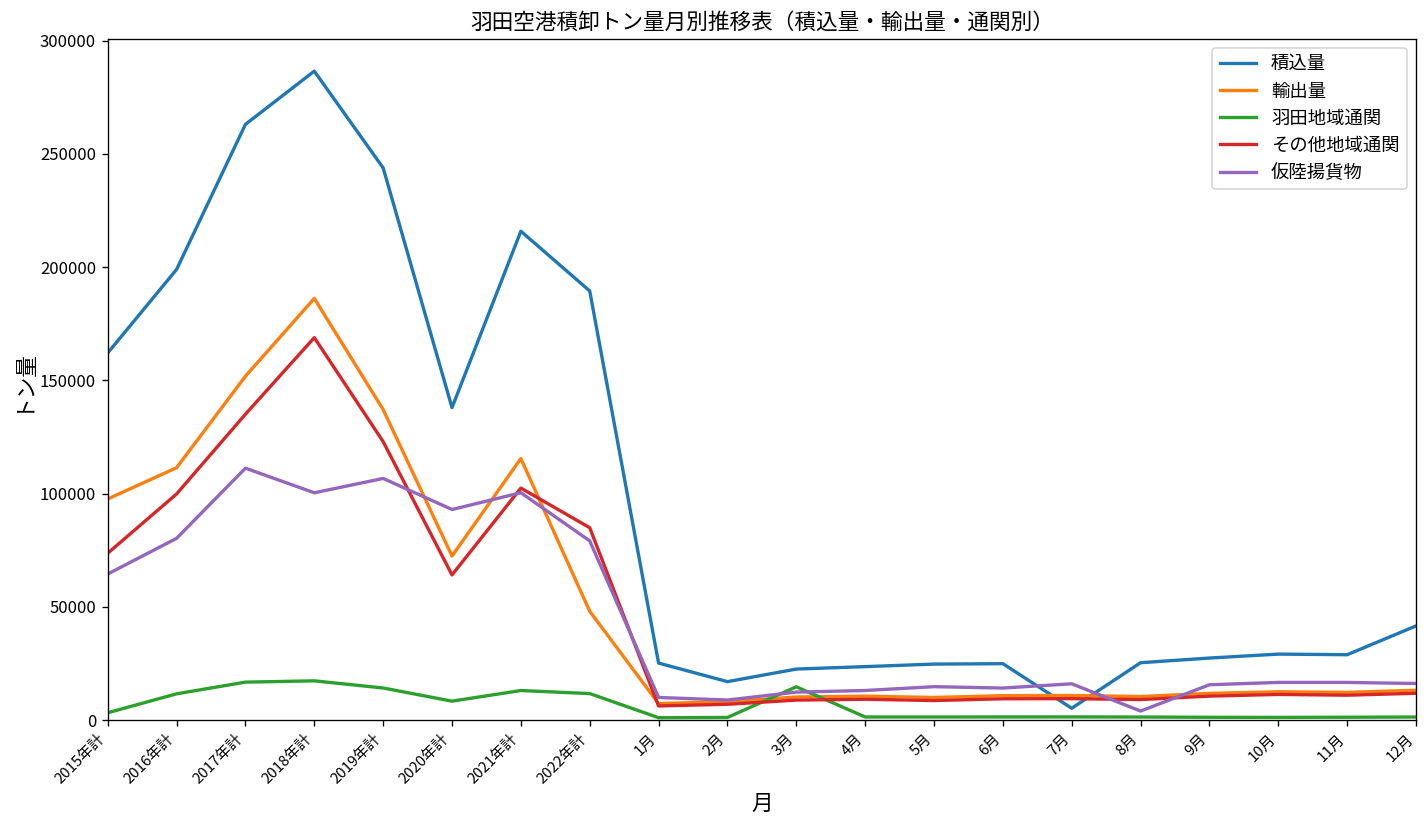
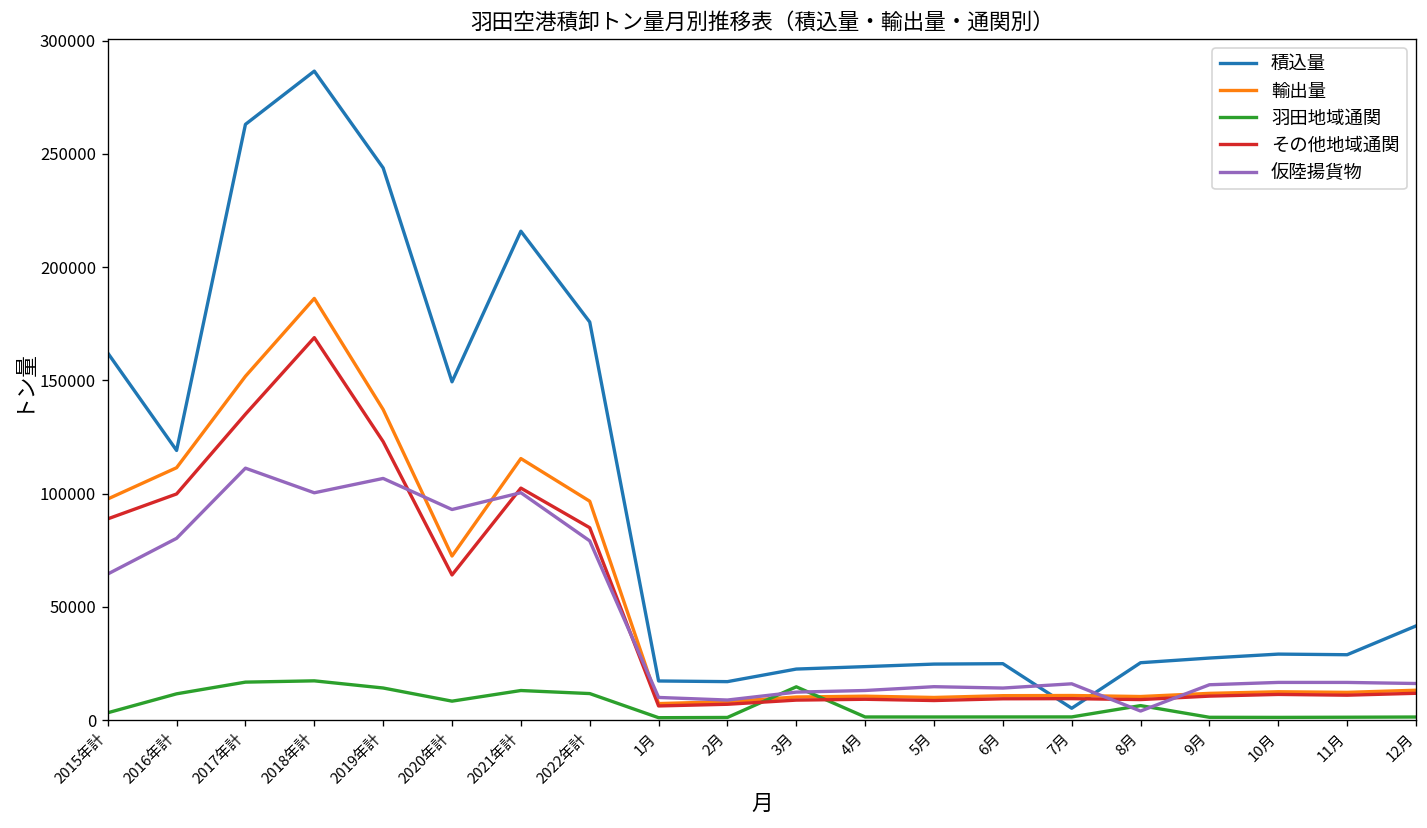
  {
    "積込量": {
      "2015年計": 162000,
-     "2016年計": 199000,
+     "2016年計": 119000,
      "2017年計": 263000,
      "2018年計": 287000,
      "2019年計": 244000,
-     "2020年計": 138000,
+     "2020年計": 149000,
      "2021年計": 216000,
-     "2022年計": 189000,
-     "1月": 25000,
+     "2022年計": 176000,
+     "1月": 17000,
      "2月": 17000,
      "3月": 23000,
      "4月": 24000,
      "5月": 25000,
      "6月": 25000,
      "7月": 5000,
      "8月": 25000,
      "9月": 27000,
      "10月": 29000,
      "11月": 29000,
      "12月": 42000
    },
    "輸出量": {
      "2015年計": 98000,
      "2016年計": 111000,
      "2017年計": 152000,
      "2018年計": 186000,
      "2019年計": 137000,
      "2020年計": 72000,
      "2021年計": 115000,
-     "2022年計": 48000,
+     "2022年計": 97000,
      "3月": 10000,
      "5月": 10000,
      "6月": 11000,
      "7月": 11000,
      "8月": 10000
    },
    "羽田地域通関": {
      "2015年計": 3000,
      "2016年計": 12000,
      "2017年計": 17000,
      "2018年計": 17000,
      "2019年計": 14000,
      "2020年計": 8000,
      "2021年計": 13000,
      "2022年計": 12000,
      "1月": 1000,
      "2月": 1000,
      "3月": 15000,
      "4月": 1000,
      "5月": 1000,
      "6月": 1000,
      "7月": 1000,
-     "8月": 1000,
+     "8月": 6000,
      "9月": 1000,
      "10月": 1000,
      "11月": 1000,
      "12月": 1000
    },
    "その他地域通関": {
-     "2015年計": 74000,
+     "2015年計": 89000,
      "2016年計": 100000,
      "2017年計": 135000,
      "2018年計": 169000,
      "2019年計": 123000,
      "2020年計": 64000,
      "2021年計": 102000,
      "2022年計": 85000,
      "3月": 9000,
      "5月": 9000,
      "6月": 9000,
      "7月": 9000,
      "8月": 9000
    },
    "仮陸揚貨物": {
      "2015年計": 64000,
      "2016年計": 80000,
      "2017年計": 111000,
      "2018年計": 100000,
      "2019年計": 107000,
      "2020年計": 93000,
      "2021年計": 100000,
      "2022年計": 79000,
      "1月": 10000,
      "3月": 12000,
      "4月": 13000,
      "5月": 15000,
      "6月": 14000,
      "7月": 16000,
      "8月": 4000,
      "9月": 16000,
      "10月": 17000,
      "11月": 17000,
      "12月": 16000
    }
  }
